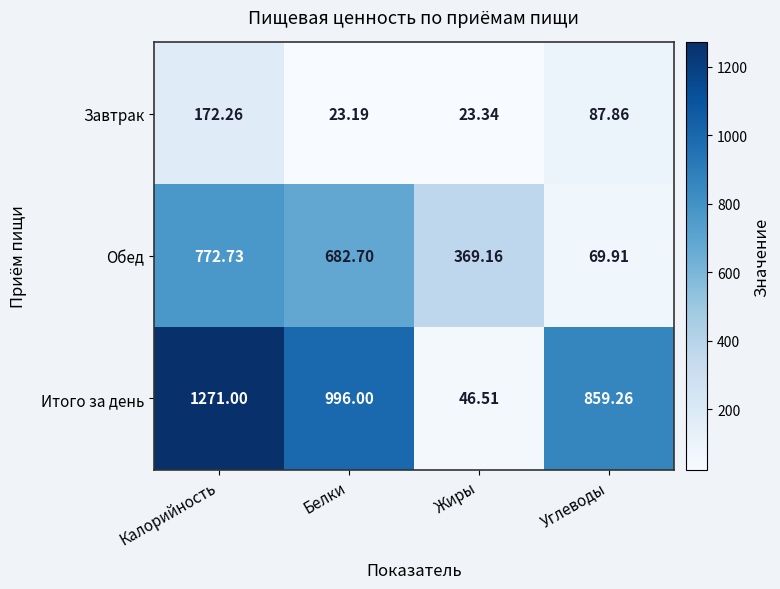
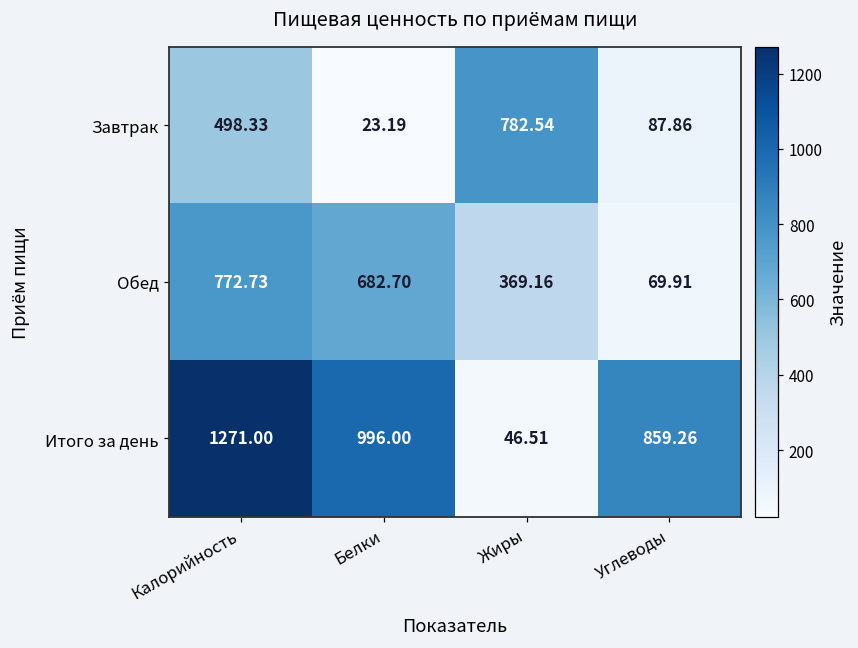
  {
    "Завтрак": {
-     "Калорийность": 172.26,
+     "Калорийность": 498.33,
      "Белки": 23.19,
-     "Жиры": 23.34,
+     "Жиры": 782.54,
      "Углеводы": 87.86
    },
    "Обед": {
      "Калорийность": 772.73,
      "Белки": 682.70,
      "Жиры": 369.16,
      "Углеводы": 69.91
    },
    "Итого за день": {
      "Калорийность": 1271.00,
      "Белки": 996.00,
      "Жиры": 46.51,
      "Углеводы": 859.26
    }
  }
